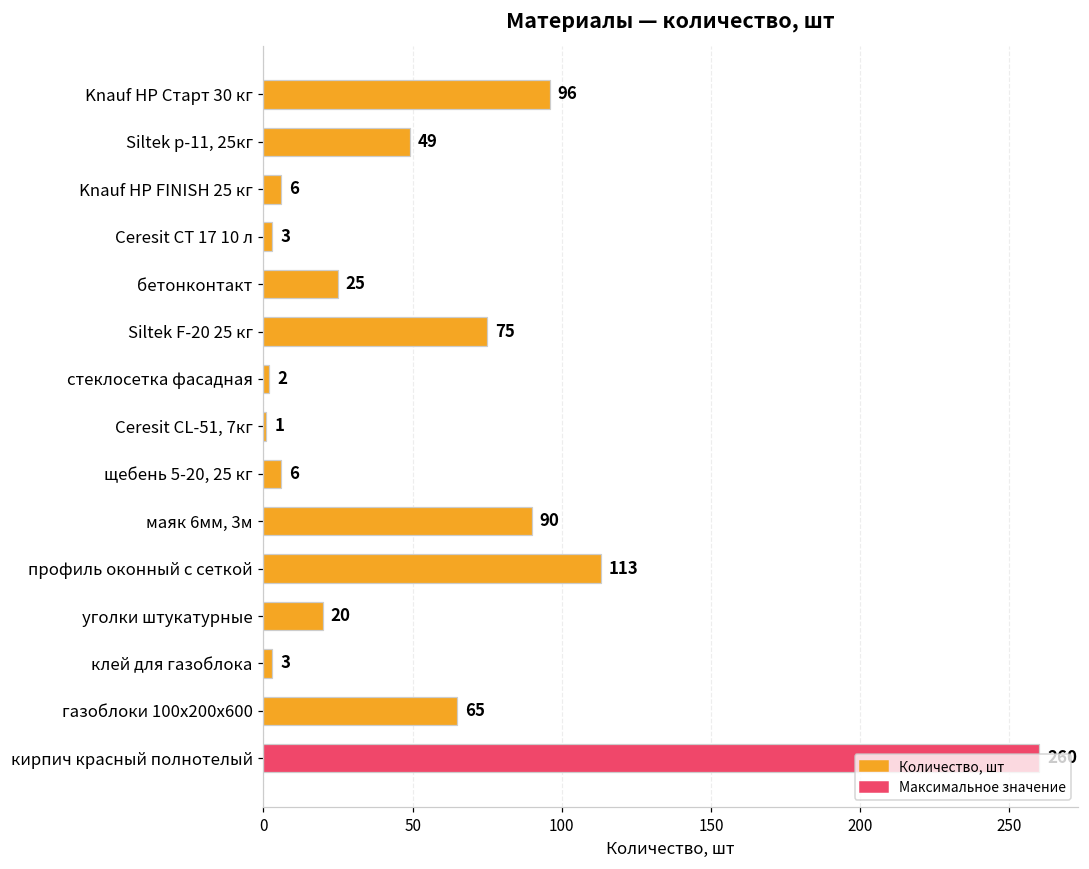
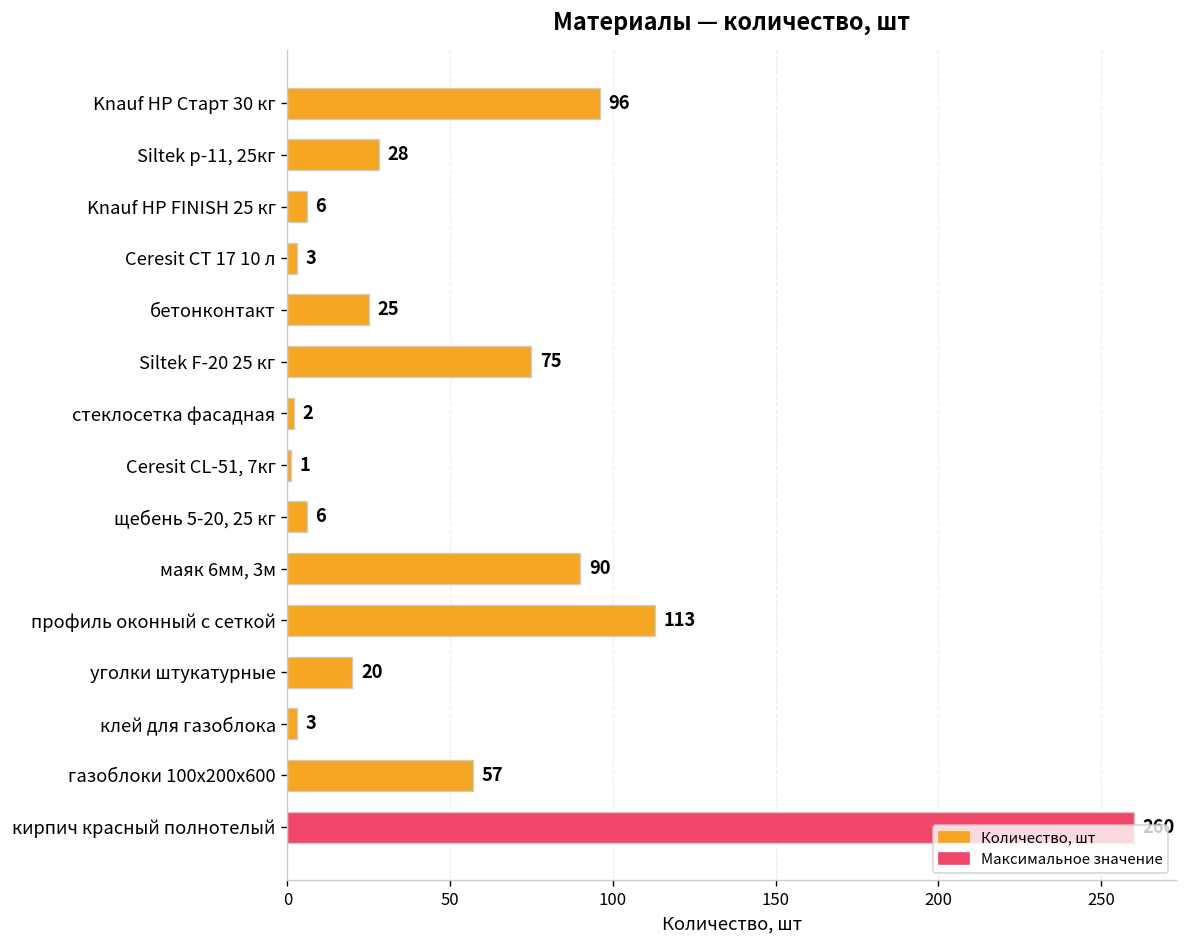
  {
    "Knauf НР Старт 30 кг": 96,
-   "Siltek p-11, 25кг": 49,
+   "Siltek p-11, 25кг": 28,
    "Knauf НР FINISH 25 кг": 6,
    "Ceresit CT 17 10 л": 3,
    "бетонконтакт": 25,
    "Siltek F-20 25 кг": 75,
    "стеклосетка фасадная": 2,
    "Ceresit CL-51, 7кг": 1,
    "щебень 5-20, 25 кг": 6,
    "маяк 6мм, 3м": 90,
    "профиль оконный с сеткой": 113,
    "уголки штукатурные": 20,
    "клей для газоблока": 3,
-   "газоблоки 100х200х600": 65
+   "газоблоки 100х200х600": 57
  }
